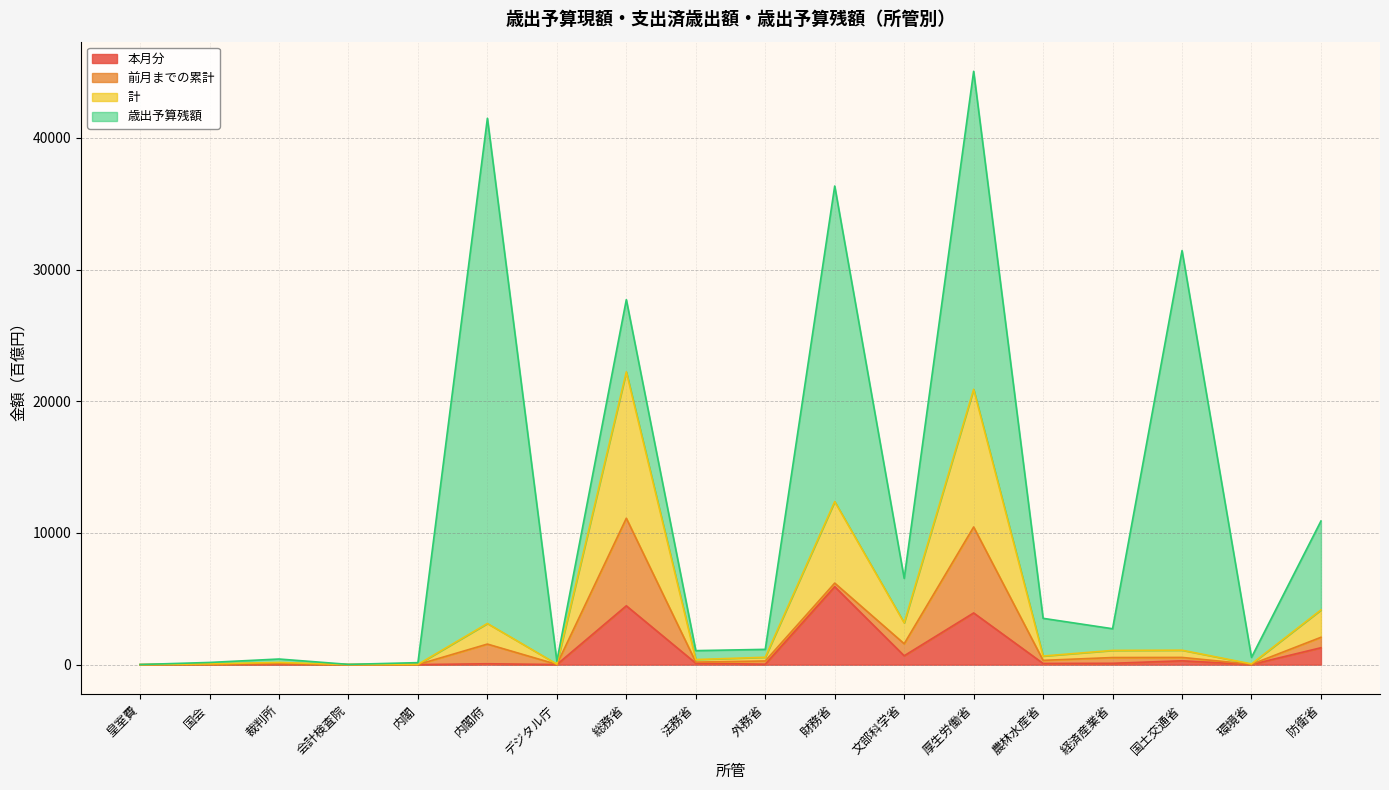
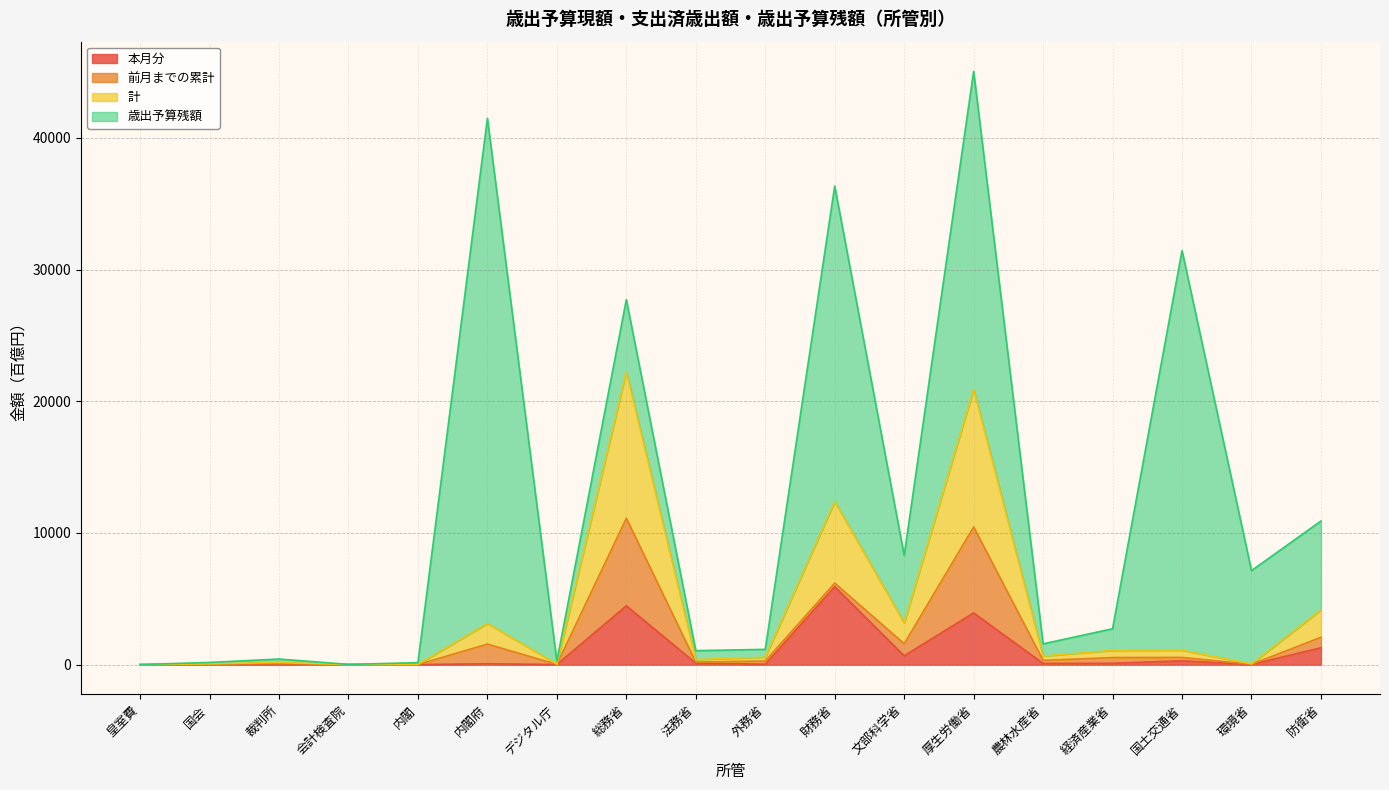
  {
    "計": {
      "内閣府": 1600,
      "総務省": 11100,
      "法務省": 200,
      "外務省": 300,
      "財務省": 6200,
      "文部科学省": 1600,
      "厚生労働省": 10500,
      "農林水産省": 300,
      "経済産業省": 500,
      "国土交通省": 600,
      "防衛省": 2100
    },
    "歳出予算残額": {
      "裁判所": 300,
      "内閣府": 38400,
      "デジタル庁": 200,
      "総務省": 5500,
      "法務省": 700,
      "外務省": 600,
      "財務省": 24000,
-     "文部科学省": 3400,
+     "文部科学省": 5100,
      "厚生労働省": 24100,
-     "農林水産省": 2900,
+     "農林水産省": 900,
      "経済産業省": 1600,
      "国土交通省": 30300,
-     "環境省": 500,
+     "環境省": 7100,
      "防衛省": 6800
    }
  }
